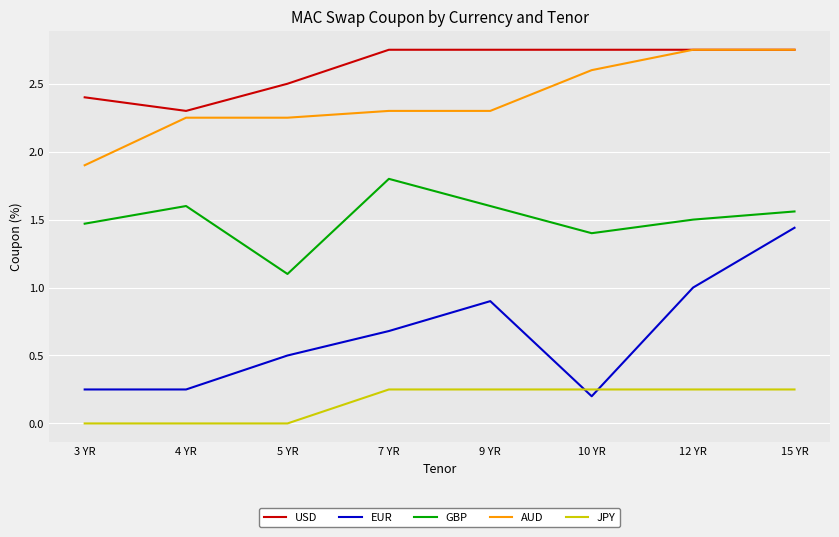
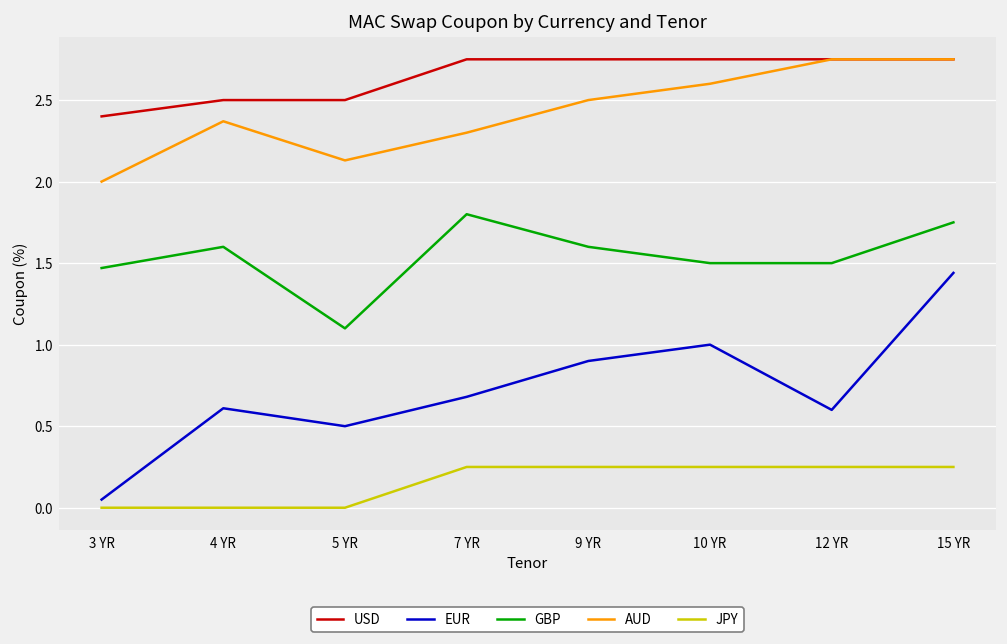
  {
    "USD": {
      "3 YR": 2.4,
-     "4 YR": 2.3,
+     "4 YR": 2.5,
      "5 YR": 2.5,
      "7 YR": 2.75,
      "9 YR": 2.75,
      "10 YR": 2.75
    },
    "EUR": {
-     "3 YR": 0.25,
-     "4 YR": 0.25,
+     "3 YR": 0.05,
+     "4 YR": 0.61,
      "5 YR": 0.50,
      "7 YR": 0.68,
      "9 YR": 0.90,
-     "10 YR": 0.2,
-     "12 YR": 1.0,
+     "10 YR": 1.0,
+     "12 YR": 0.6,
      "15 YR": 1.44
    },
    "GBP": {
      "3 YR": 1.47,
      "4 YR": 1.60,
      "5 YR": 1.10,
      "7 YR": 1.80,
      "9 YR": 1.60,
-     "10 YR": 1.4,
+     "10 YR": 1.5,
      "12 YR": 1.50,
-     "15 YR": 1.56
+     "15 YR": 1.75
    },
    "AUD": {
-     "3 YR": 1.9,
-     "4 YR": 2.25,
-     "5 YR": 2.25,
+     "3 YR": 2.0,
+     "4 YR": 2.37,
+     "5 YR": 2.13,
      "7 YR": 2.30,
-     "9 YR": 2.3,
+     "9 YR": 2.5,
      "10 YR": 2.60
    },
    "JPY": {
      "3 YR": 0.00,
      "4 YR": 0.00,
      "5 YR": 0.00,
      "7 YR": 0.25,
      "9 YR": 0.25,
      "10 YR": 0.25,
      "12 YR": 0.25,
      "15 YR": 0.25
    }
  }
